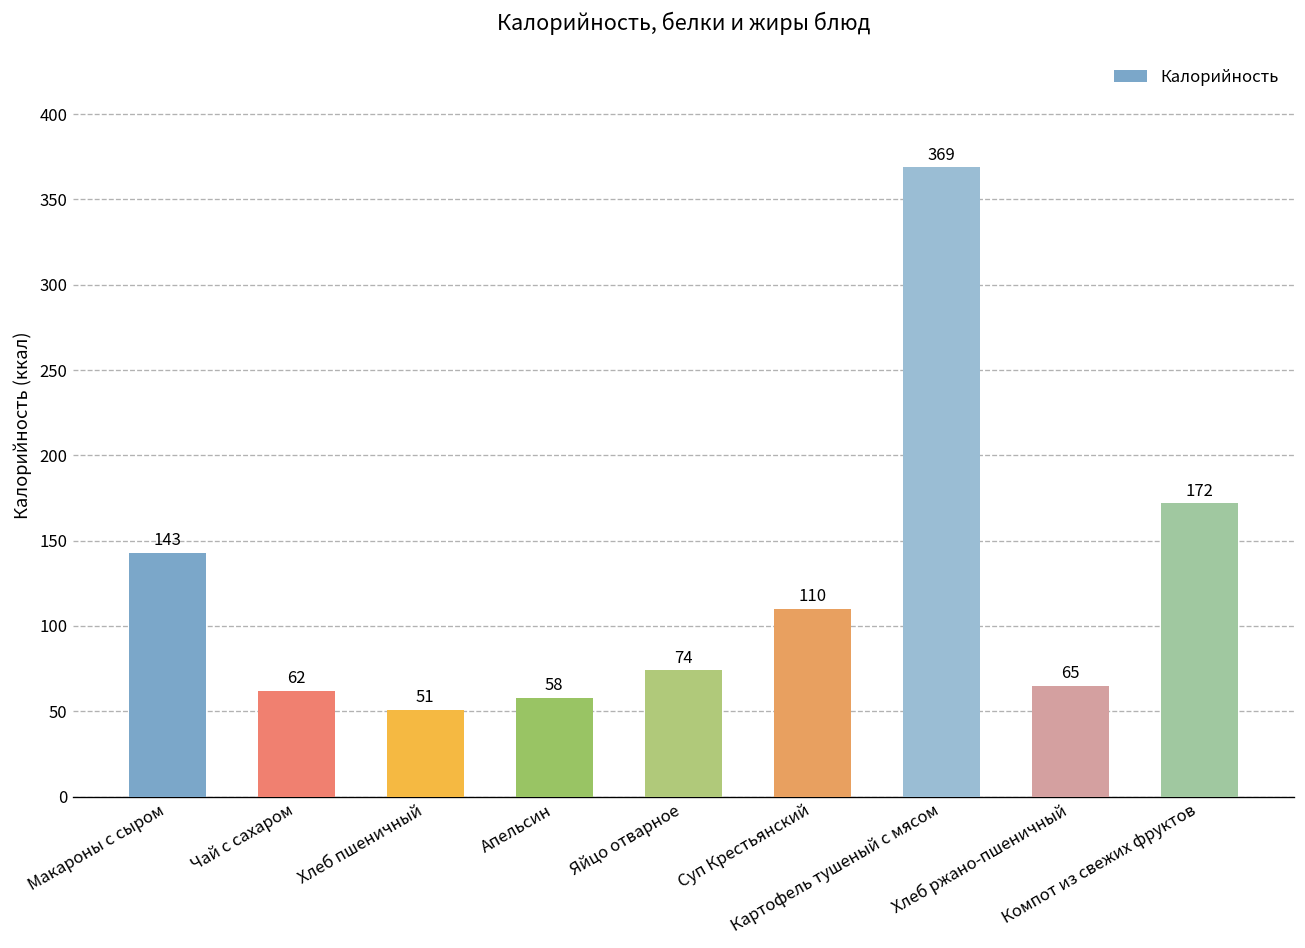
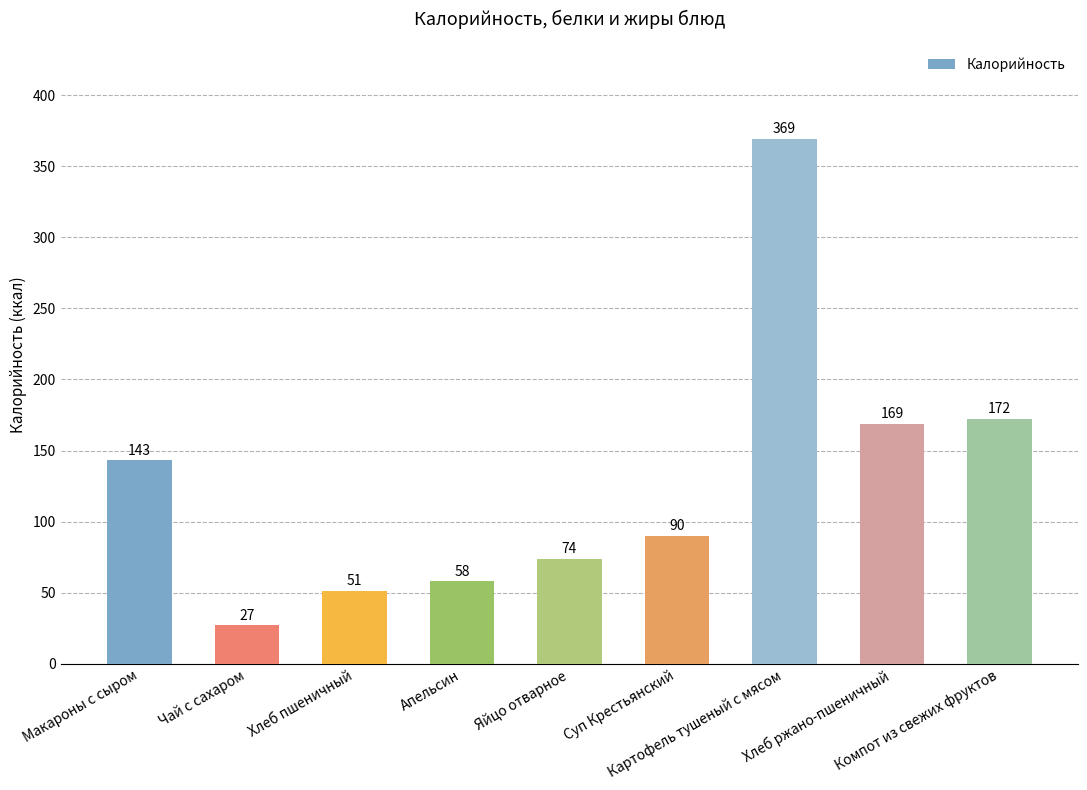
  {
    "Макароны с сыром": 143,
-   "Чай с сахаром": 62,
+   "Чай с сахаром": 27,
    "Хлеб пшеничный": 51,
    "Апельсин": 58,
    "Яйцо отварное": 74,
-   "Суп Крестьянский": 110,
+   "Суп Крестьянский": 90,
    "Картофель тушеный с мясом": 369,
-   "Хлеб ржано-пшеничный": 65,
+   "Хлеб ржано-пшеничный": 169,
    "Компот из свежих фруктов": 172
  }
